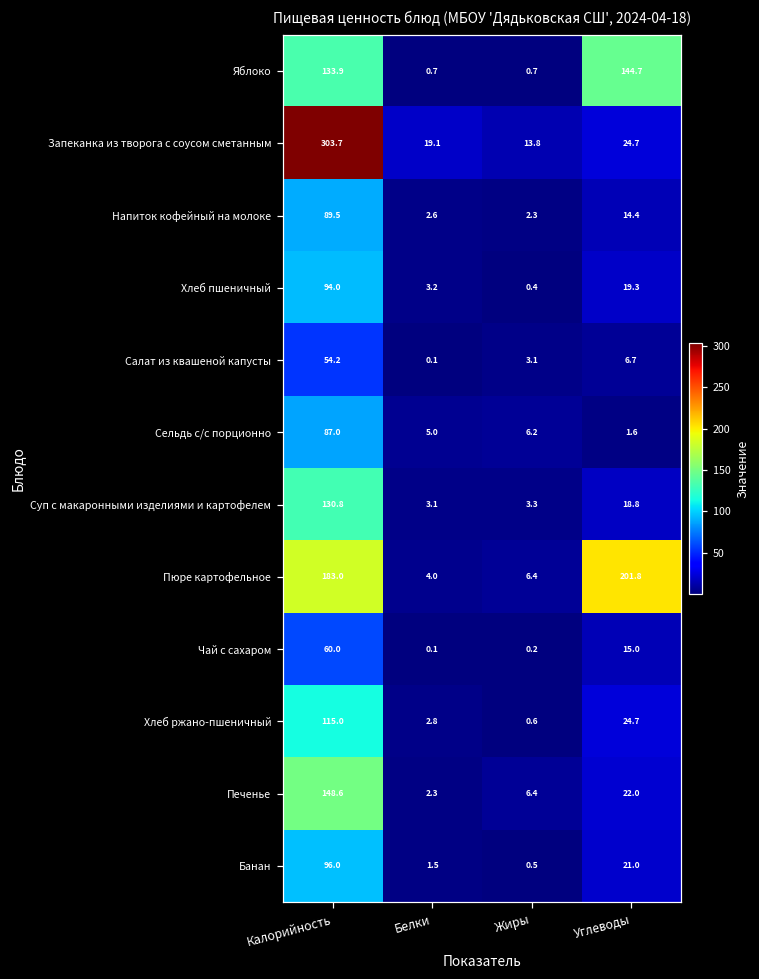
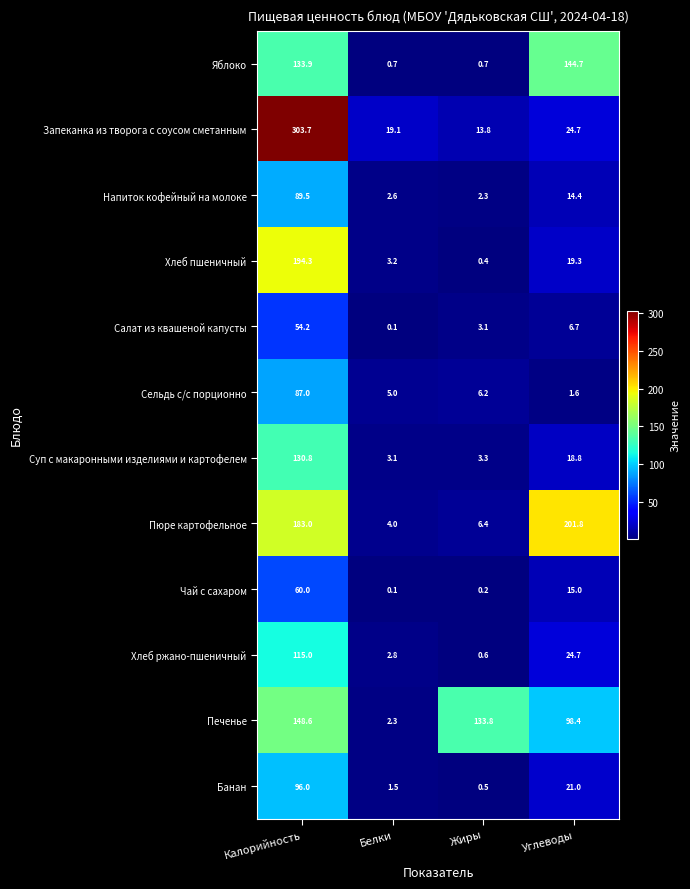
  {
    "Яблоко": {
      "Калорийность": 133.9,
      "Белки": 0.7,
      "Жиры": 0.7,
      "Углеводы": 144.7
    },
    "Запеканка из творога с соусом сметанным": {
      "Калорийность": 303.7,
      "Белки": 19.1,
      "Жиры": 13.8,
      "Углеводы": 24.7
    },
    "Напиток кофейный на молоке": {
      "Калорийность": 89.5,
      "Белки": 2.6,
      "Жиры": 2.3,
      "Углеводы": 14.4
    },
    "Хлеб пшеничный": {
-     "Калорийность": 94.0,
+     "Калорийность": 194.3,
      "Белки": 3.2,
      "Жиры": 0.4,
      "Углеводы": 19.3
    },
    "Салат из квашеной капусты": {
      "Калорийность": 54.2,
      "Белки": 0.1,
      "Жиры": 3.1,
      "Углеводы": 6.7
    },
    "Сельдь с/с порционно": {
      "Калорийность": 87.0,
      "Белки": 5.0,
      "Жиры": 6.2,
      "Углеводы": 1.6
    },
    "Суп с макаронными изделиями и картофелем": {
      "Калорийность": 130.8,
      "Белки": 3.1,
      "Жиры": 3.3,
      "Углеводы": 18.8
    },
    "Пюре картофельное": {
      "Калорийность": 183.0,
      "Белки": 4.0,
      "Жиры": 6.4,
      "Углеводы": 201.8
    },
    "Чай с сахаром": {
      "Калорийность": 60.0,
      "Белки": 0.1,
      "Жиры": 0.2,
      "Углеводы": 15.0
    },
    "Хлеб ржано-пшеничный": {
      "Калорийность": 115.0,
      "Белки": 2.8,
      "Жиры": 0.6,
      "Углеводы": 24.7
    },
    "Печенье": {
      "Калорийность": 148.6,
      "Белки": 2.3,
-     "Жиры": 6.4,
-     "Углеводы": 22.0
+     "Жиры": 133.8,
+     "Углеводы": 98.4
    },
    "Банан": {
      "Калорийность": 96.0,
      "Белки": 1.5,
      "Жиры": 0.5,
      "Углеводы": 21.0
    }
  }
